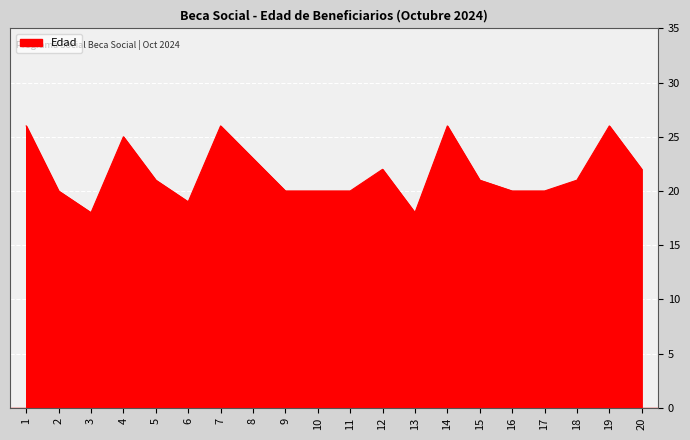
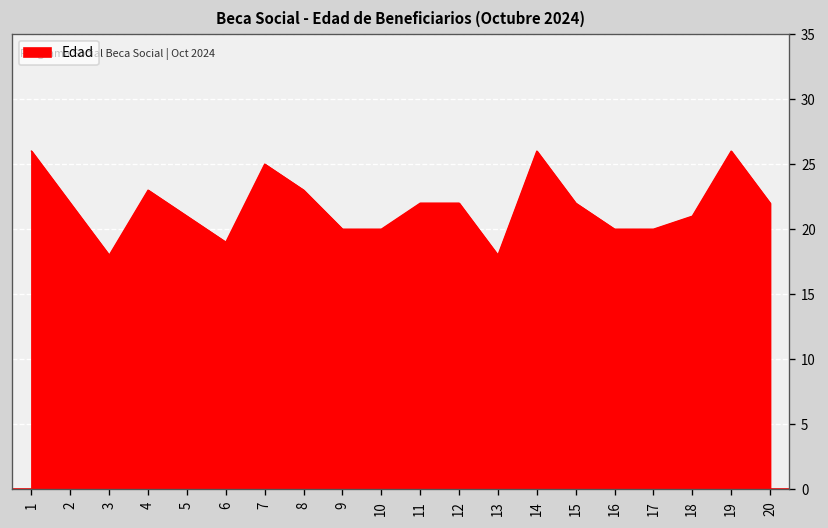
  {
    "1": 26,
-   "2": 20,
+   "2": 22,
    "3": 18,
-   "4": 25,
+   "4": 23,
    "5": 21,
    "6": 19,
-   "7": 26,
+   "7": 25,
    "8": 23,
    "9": 20,
    "10": 20,
-   "11": 20,
+   "11": 22,
    "12": 22,
    "13": 18,
    "14": 26,
-   "15": 21,
+   "15": 22,
    "16": 20,
    "17": 20,
    "18": 21,
    "19": 26,
    "20": 22
  }
